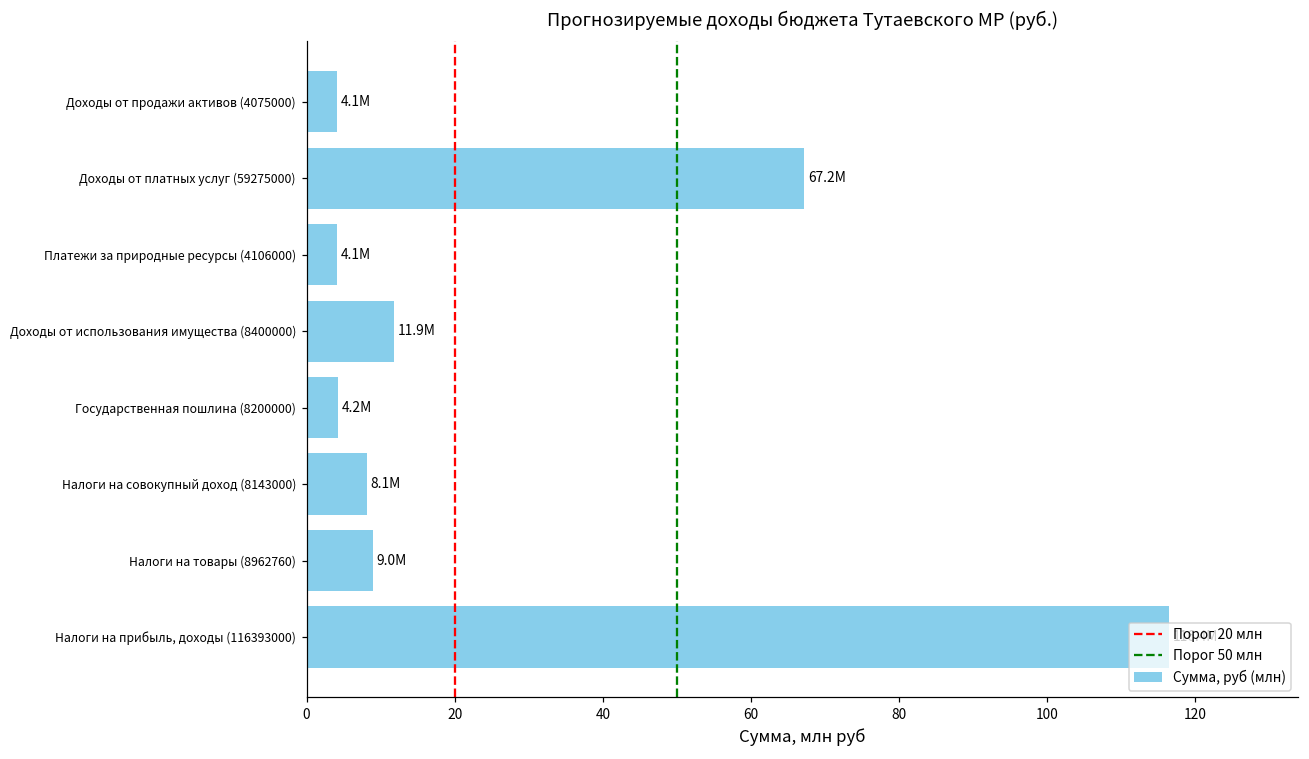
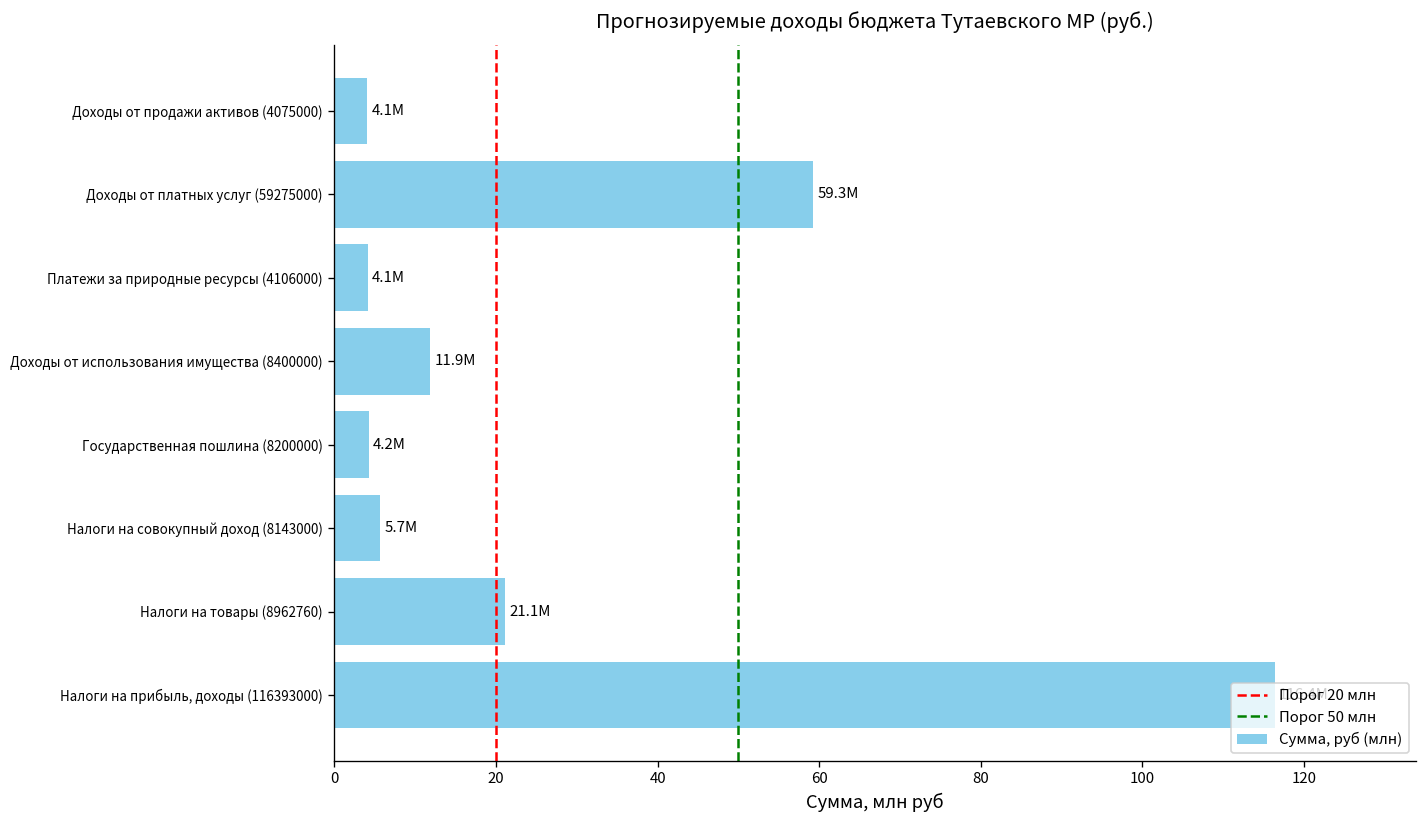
  {
    "Доходы от продажи активов (4075000)": "4.1M",
-   "Доходы от платных услуг (59275000)": "67.2M",
+   "Доходы от платных услуг (59275000)": "59.3M",
    "Платежи за природные ресурсы (4106000)": "4.1M",
    "Доходы от использования имущества (8400000)": "11.9M",
    "Государственная пошлина (8200000)": "4.2M",
-   "Налоги на совокупный доход (8143000)": "8.1M",
-   "Налоги на товары (8962760)": "9.0M"
+   "Налоги на совокупный доход (8143000)": "5.7M",
+   "Налоги на товары (8962760)": "21.1M"
  }
